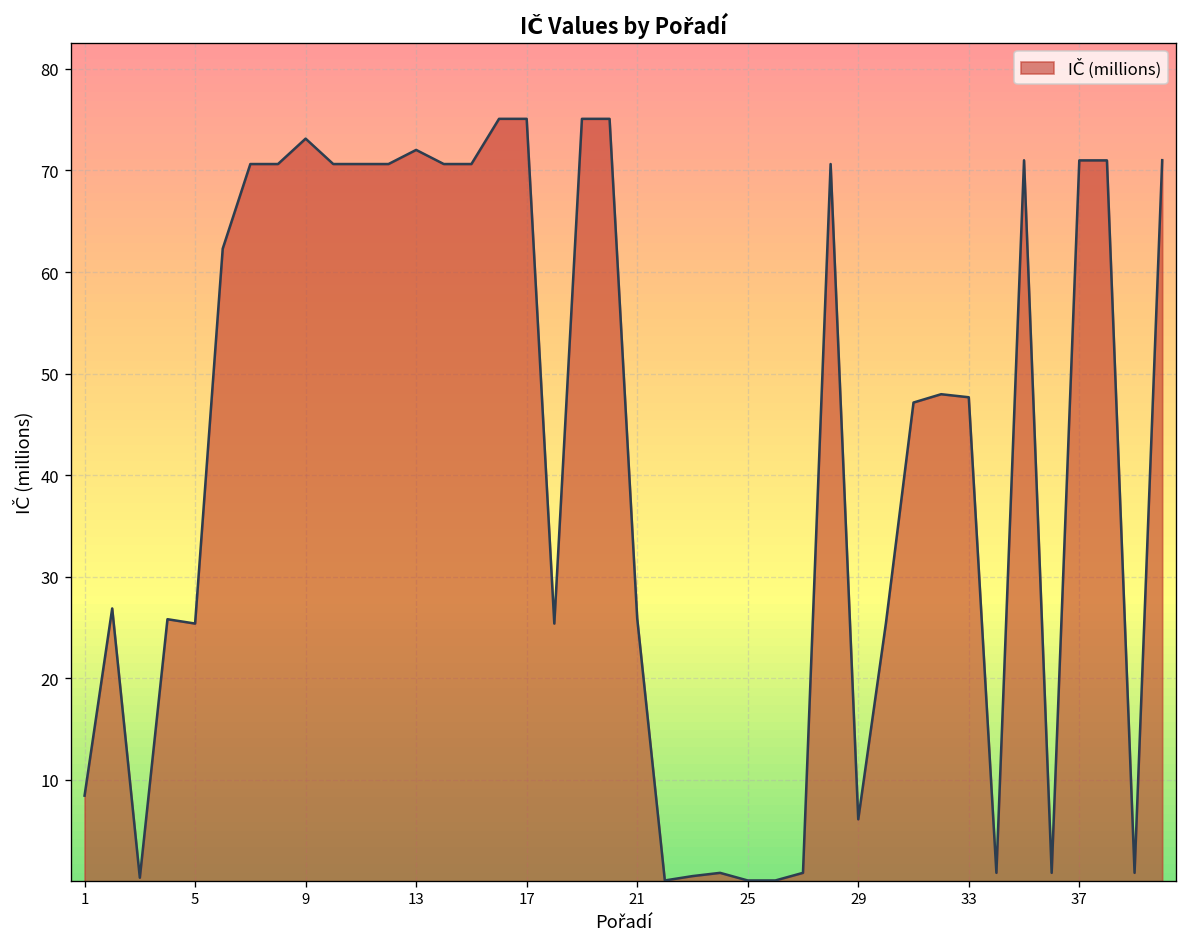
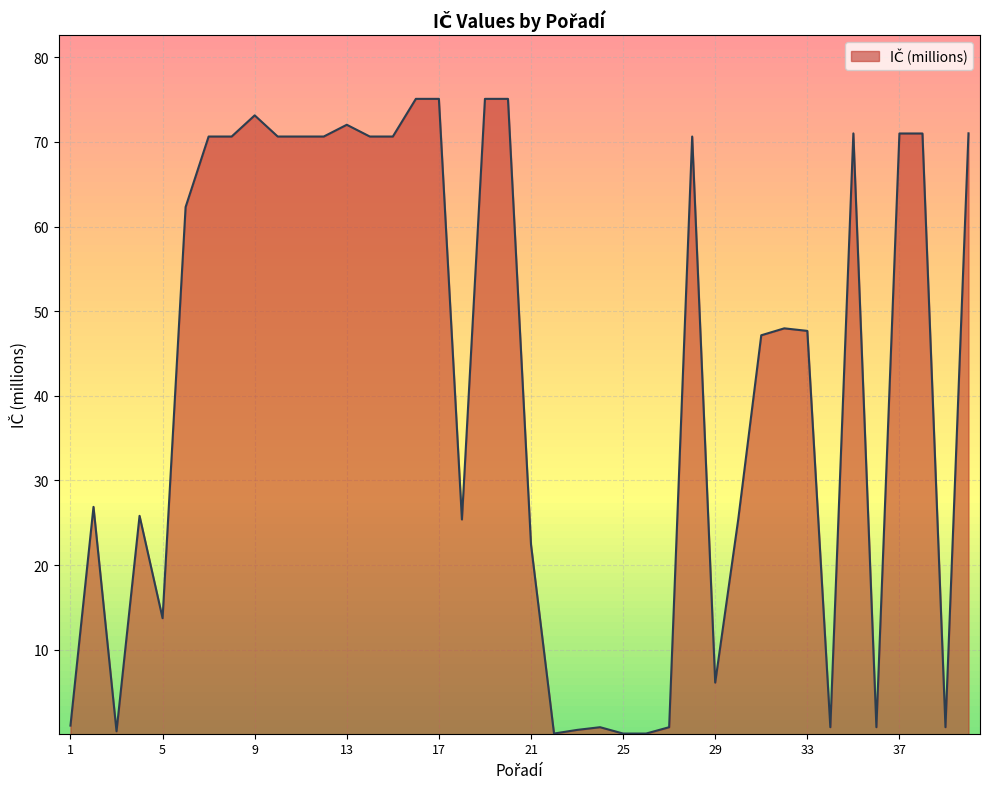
  {
-   "1": 8,
-   "5": 25,
+   "1": 1,
+   "5": 14,
    "9": 73,
    "13": 72,
    "17": 75,
-   "21": 26,
+   "21": 22,
    "25": 0,
    "29": 6,
    "33": 48,
    "37": 71
  }
